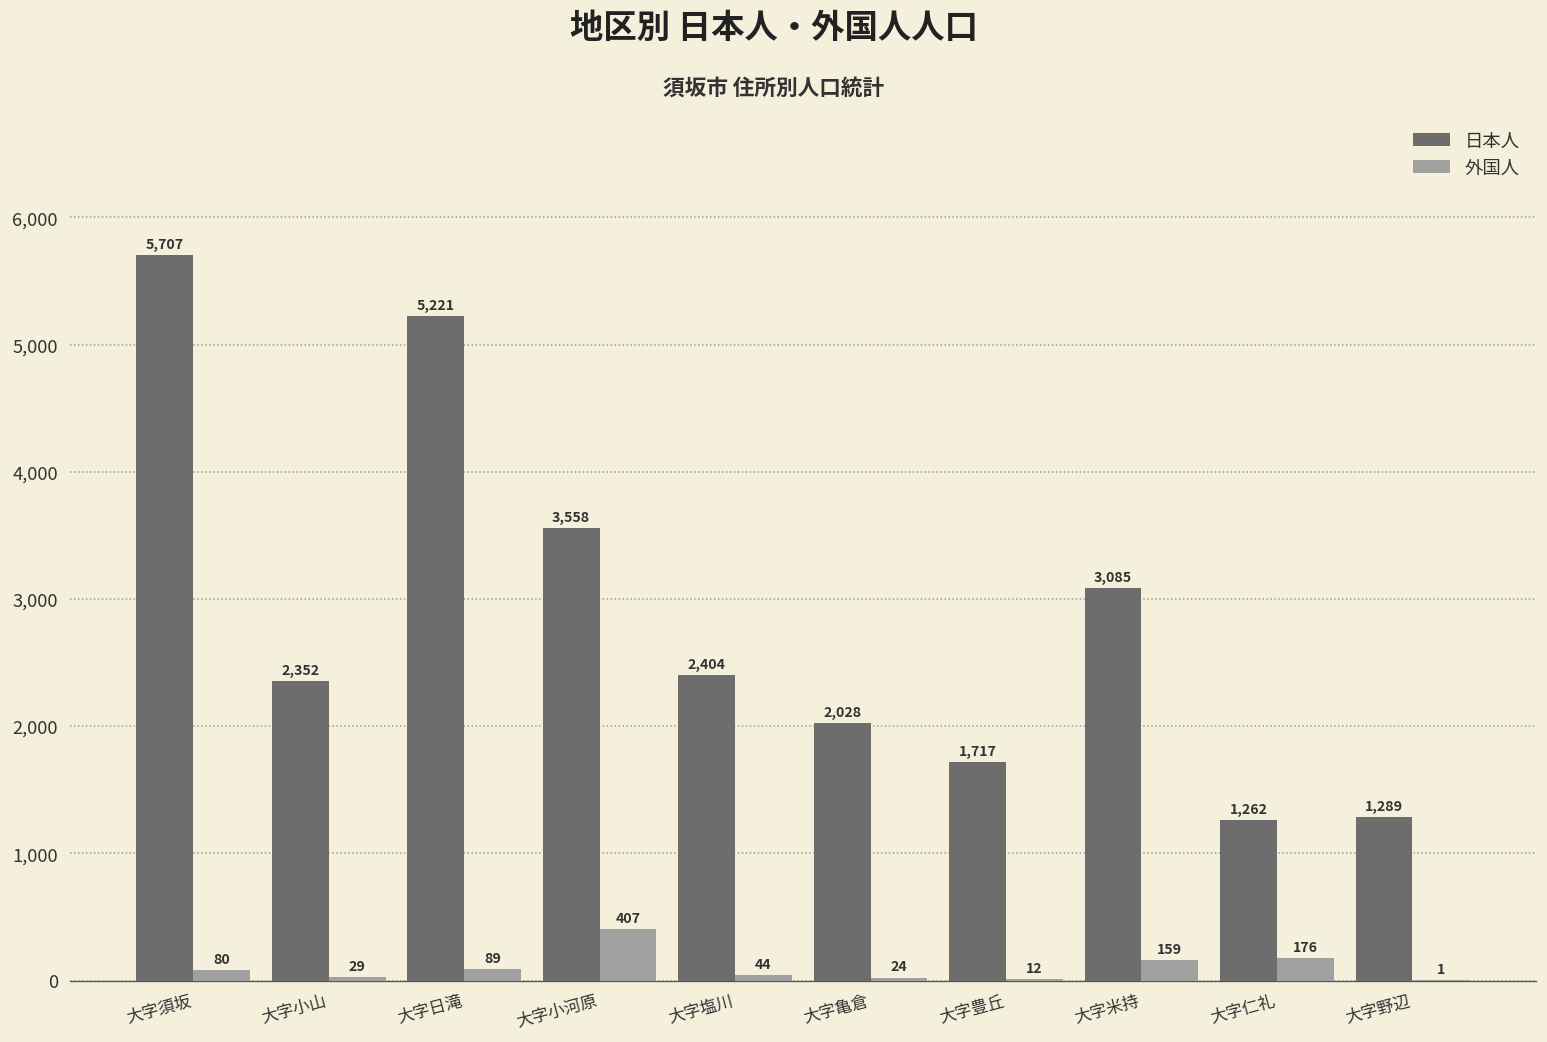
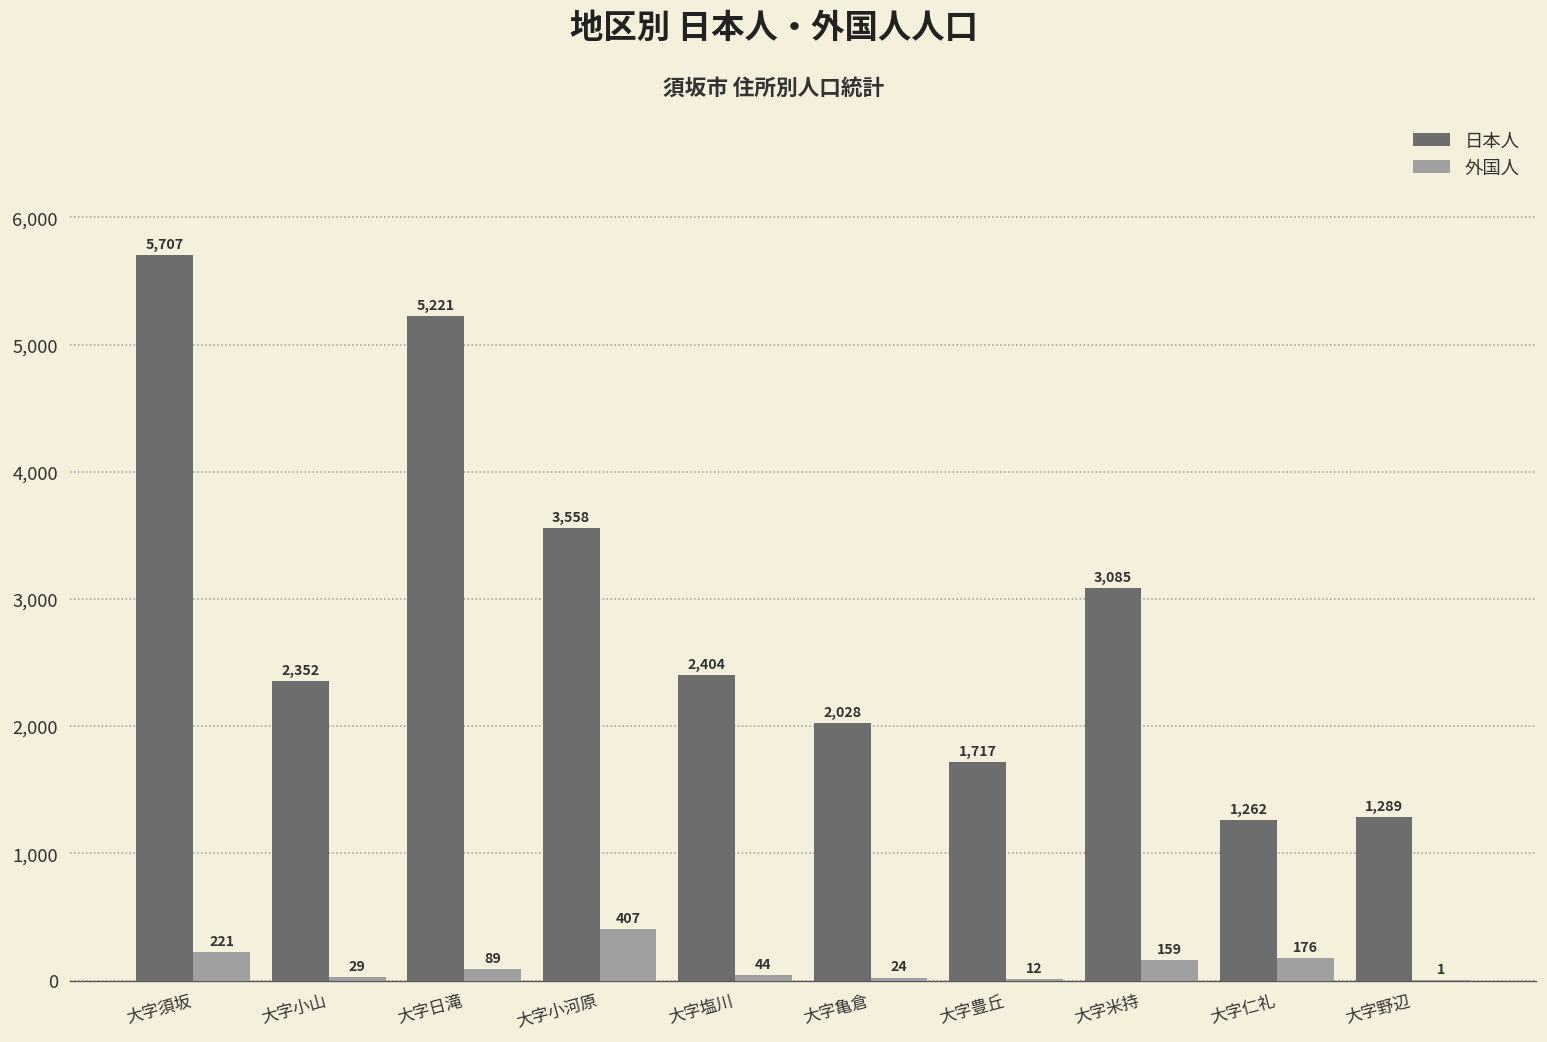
  {
    "日本人": {
      "大字須坂": "5,707",
      "大字小山": "2,352",
      "大字日滝": "5,221",
      "大字小河原": "3,558",
      "大字塩川": "2,404",
      "大字亀倉": "2,028",
      "大字豊丘": "1,717",
      "大字米持": "3,085",
      "大字仁礼": "1,262",
      "大字野辺": "1,289"
    },
    "外国人": {
-     "大字須坂": "80",
+     "大字須坂": "221",
      "大字小山": "29",
      "大字日滝": "89",
      "大字小河原": "407",
      "大字塩川": "44",
      "大字亀倉": "24",
      "大字豊丘": "12",
      "大字米持": "159",
      "大字仁礼": "176",
      "大字野辺": "1"
    }
  }
